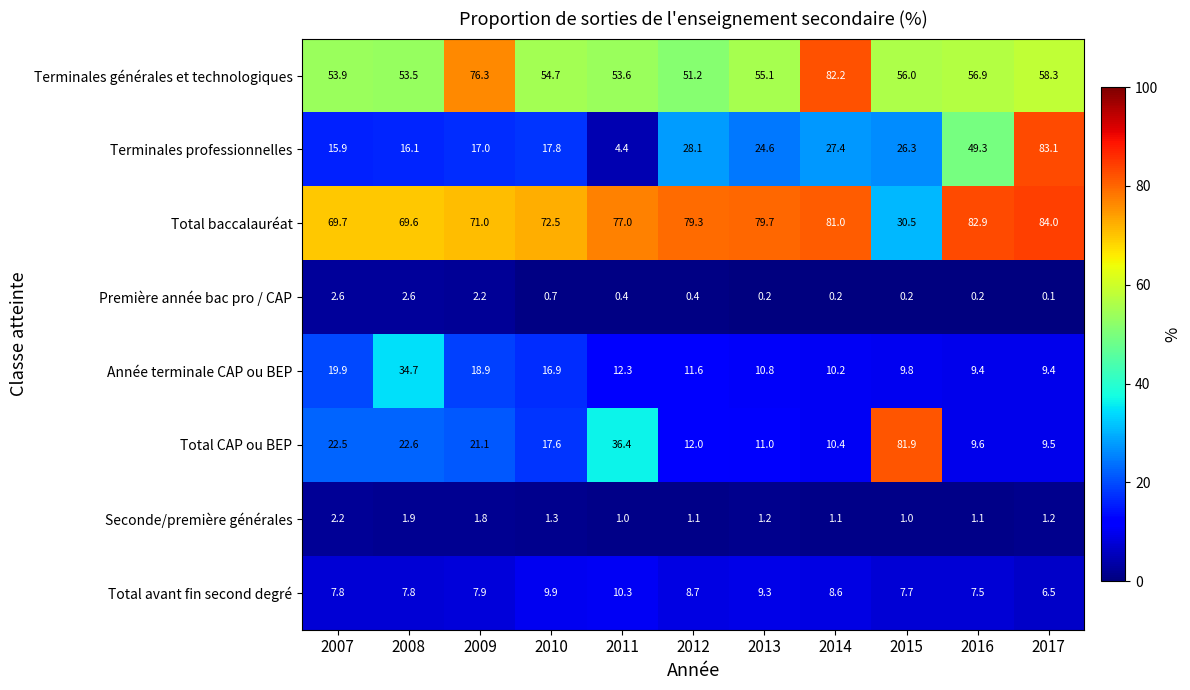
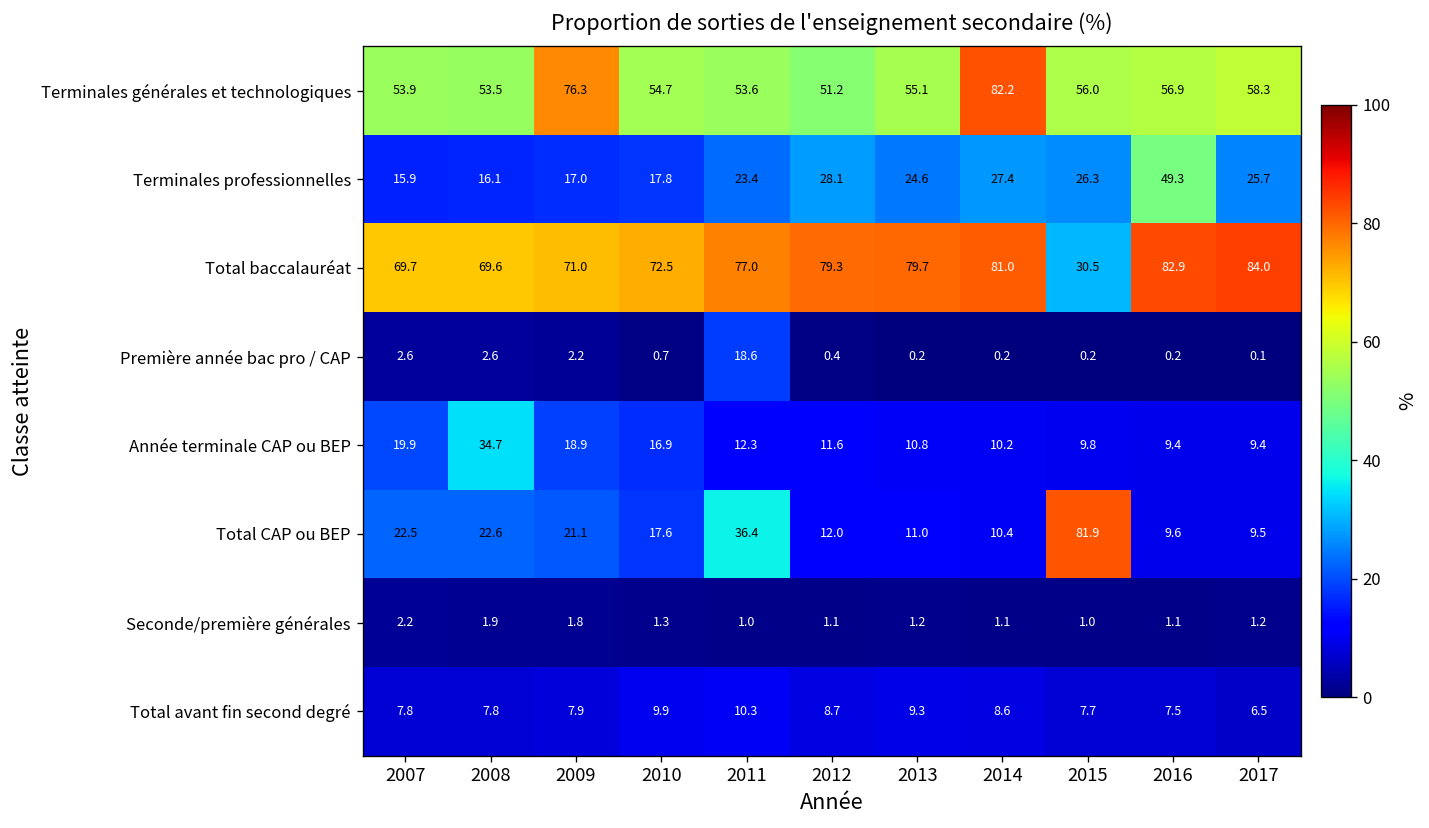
  {
    "Terminales générales et technologiques": {
      "2007": 53.9,
      "2008": 53.5,
      "2009": 76.3,
      "2010": 54.7,
      "2011": 53.6,
      "2012": 51.2,
      "2013": 55.1,
      "2014": 82.2,
      "2015": 56.0,
      "2016": 56.9,
      "2017": 58.3
    },
    "Terminales professionnelles": {
      "2007": 15.9,
      "2008": 16.1,
      "2009": 17.0,
      "2010": 17.8,
-     "2011": 4.4,
+     "2011": 23.4,
      "2012": 28.1,
      "2013": 24.6,
      "2014": 27.4,
      "2015": 26.3,
      "2016": 49.3,
-     "2017": 83.1
+     "2017": 25.7
    },
    "Total baccalauréat": {
      "2007": 69.7,
      "2008": 69.6,
      "2009": 71.0,
      "2010": 72.5,
      "2011": 77.0,
      "2012": 79.3,
      "2013": 79.7,
      "2014": 81.0,
      "2015": 30.5,
      "2016": 82.9,
      "2017": 84.0
    },
    "Première année bac pro / CAP": {
      "2007": 2.6,
      "2008": 2.6,
      "2009": 2.2,
      "2010": 0.7,
-     "2011": 0.4,
+     "2011": 18.6,
      "2012": 0.4,
      "2013": 0.2,
      "2014": 0.2,
      "2015": 0.2,
      "2016": 0.2,
      "2017": 0.1
    },
    "Année terminale CAP ou BEP": {
      "2007": 19.9,
      "2008": 34.7,
      "2009": 18.9,
      "2010": 16.9,
      "2011": 12.3,
      "2012": 11.6,
      "2013": 10.8,
      "2014": 10.2,
      "2015": 9.8,
      "2016": 9.4,
      "2017": 9.4
    },
    "Total CAP ou BEP": {
      "2007": 22.5,
      "2008": 22.6,
      "2009": 21.1,
      "2010": 17.6,
      "2011": 36.4,
      "2012": 12.0,
      "2013": 11.0,
      "2014": 10.4,
      "2015": 81.9,
      "2016": 9.6,
      "2017": 9.5
    },
    "Seconde/première générales": {
      "2007": 2.2,
      "2008": 1.9,
      "2009": 1.8,
      "2010": 1.3,
      "2011": 1.0,
      "2012": 1.1,
      "2013": 1.2,
      "2014": 1.1,
      "2015": 1.0,
      "2016": 1.1,
      "2017": 1.2
    },
    "Total avant fin second degré": {
      "2007": 7.8,
      "2008": 7.8,
      "2009": 7.9,
      "2010": 9.9,
      "2011": 10.3,
      "2012": 8.7,
      "2013": 9.3,
      "2014": 8.6,
      "2015": 7.7,
      "2016": 7.5,
      "2017": 6.5
    }
  }
